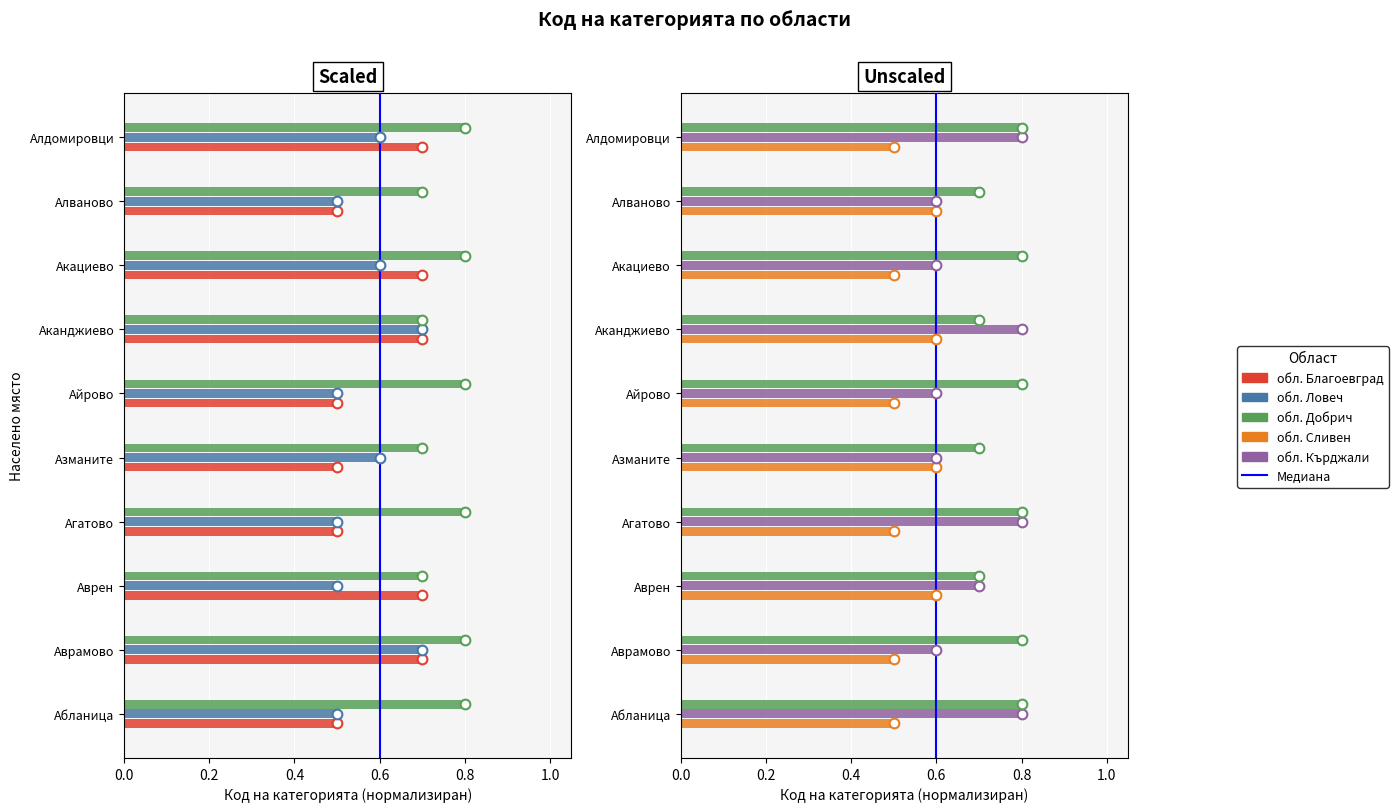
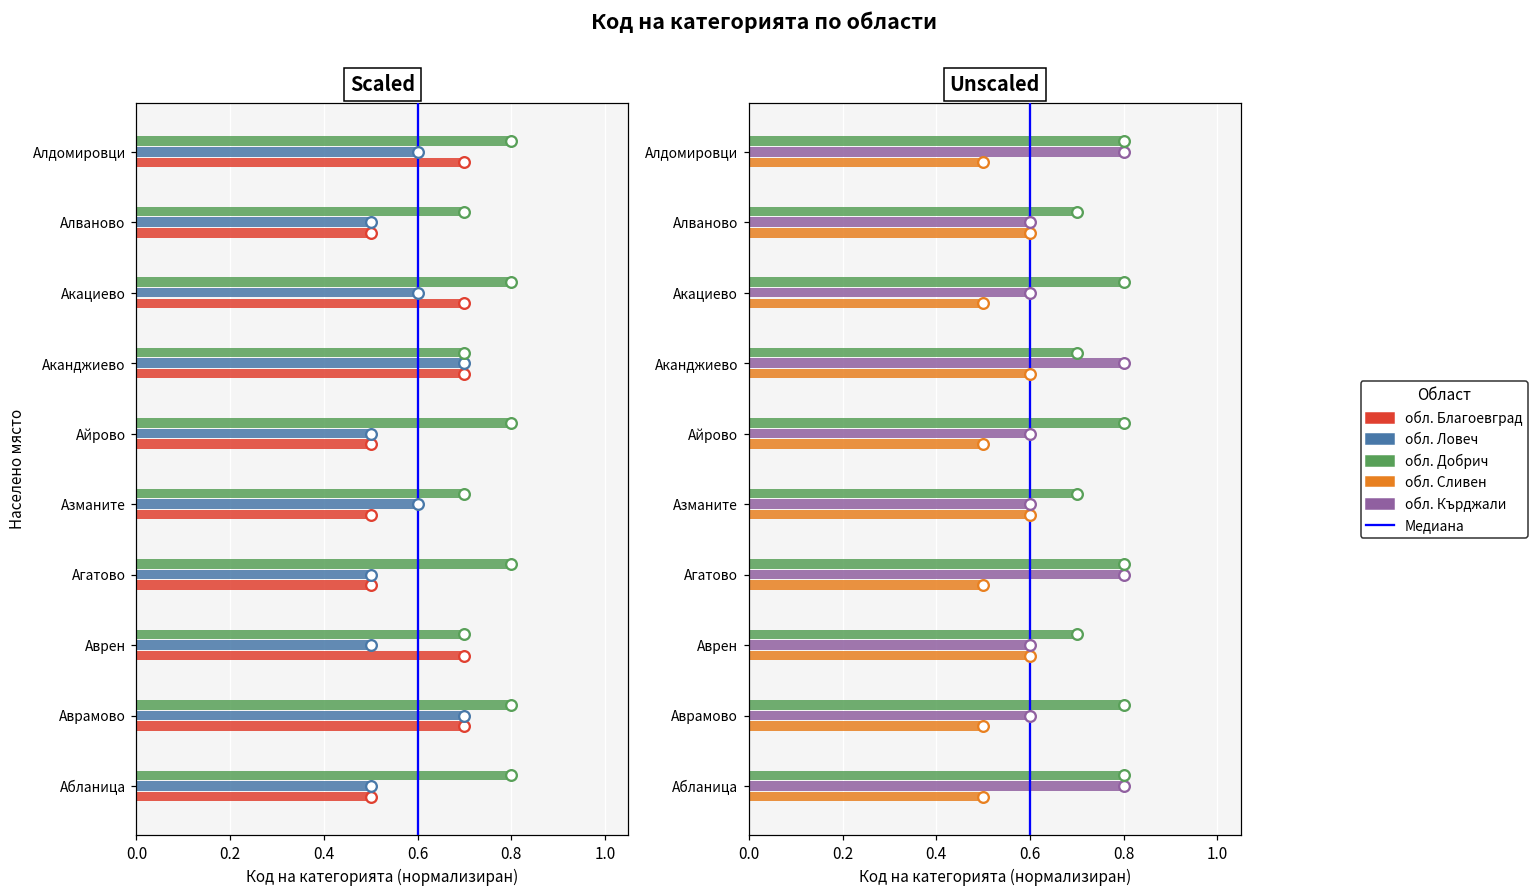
  {
    "Scaled": {
      "обл. Благоевград": {
        "Алдомировци": 0.70,
        "Алваново": 0.50,
        "Акациево": 0.70,
        "Аканджиево": 0.70,
        "Айрово": 0.50,
        "Азманите": 0.50,
        "Агатово": 0.50,
        "Аврен": 0.70,
        "Аврамово": 0.70,
        "Абланица": 0.50
      },
      "обл. Ловеч": {
        "Алдомировци": 0.60,
        "Алваново": 0.50,
        "Акациево": 0.60,
        "Аканджиево": 0.70,
        "Айрово": 0.50,
        "Азманите": 0.60,
        "Агатово": 0.50,
        "Аврен": 0.50,
        "Аврамово": 0.70,
        "Абланица": 0.50
      },
      "обл. Добрич": {
        "Алдомировци": 0.80,
        "Алваново": 0.70,
        "Акациево": 0.80,
        "Аканджиево": 0.70,
        "Айрово": 0.80,
        "Азманите": 0.70,
        "Агатово": 0.80,
        "Аврен": 0.70,
        "Аврамово": 0.80,
        "Абланица": 0.80
      }
    },
    "Unscaled": {
      "обл. Сливен": {
        "Алдомировци": 0.50,
        "Алваново": 0.60,
        "Акациево": 0.50,
        "Аканджиево": 0.60,
        "Айрово": 0.50,
        "Азманите": 0.60,
        "Агатово": 0.50,
        "Аврен": 0.60,
        "Аврамово": 0.50,
        "Абланица": 0.50
      },
      "обл. Кърджали": {
        "Алдомировци": 0.80,
        "Алваново": 0.60,
        "Акациево": 0.60,
        "Аканджиево": 0.80,
        "Айрово": 0.60,
        "Азманите": 0.60,
        "Агатово": 0.80,
-       "Аврен": 0.70,
+       "Аврен": 0.60,
        "Аврамово": 0.60,
        "Абланица": 0.80
      },
      "обл. Добрич": {
        "Алдомировци": 0.80,
        "Алваново": 0.70,
        "Акациево": 0.80,
        "Аканджиево": 0.70,
        "Айрово": 0.80,
        "Азманите": 0.70,
        "Агатово": 0.80,
        "Аврен": 0.70,
        "Аврамово": 0.80,
        "Абланица": 0.80
      }
    }
  }
